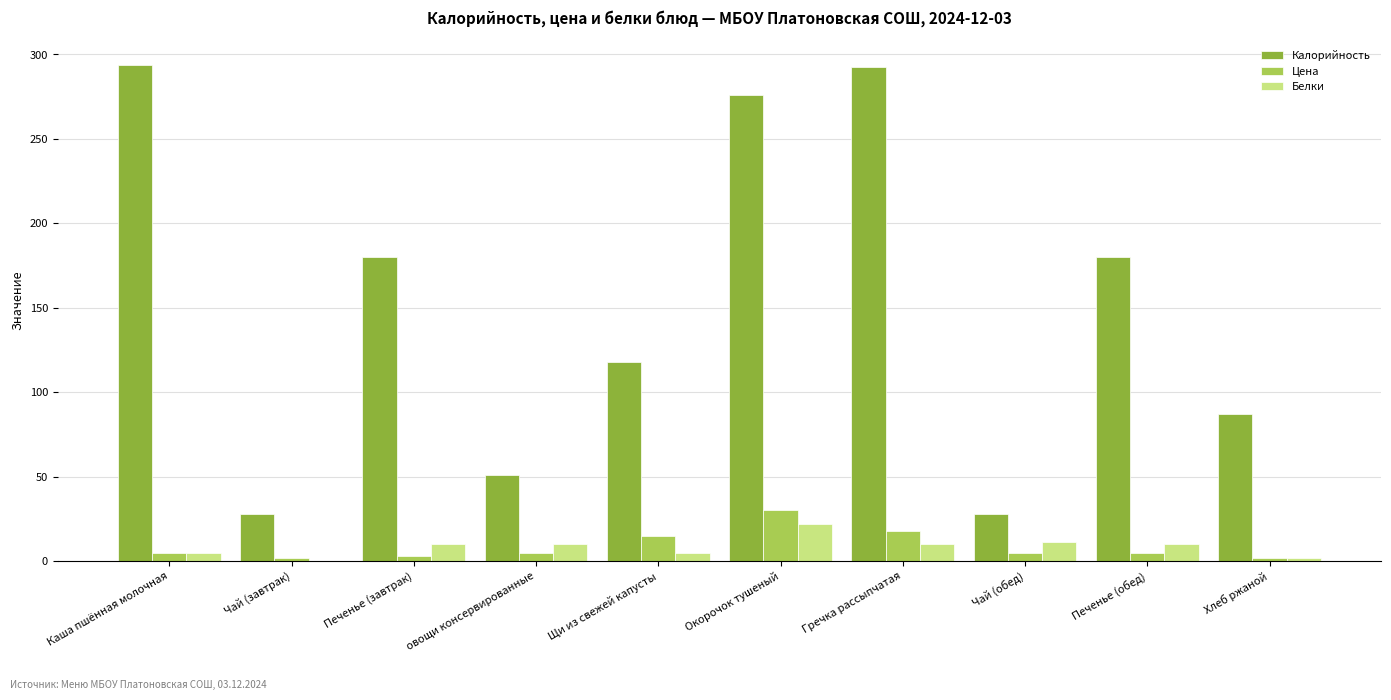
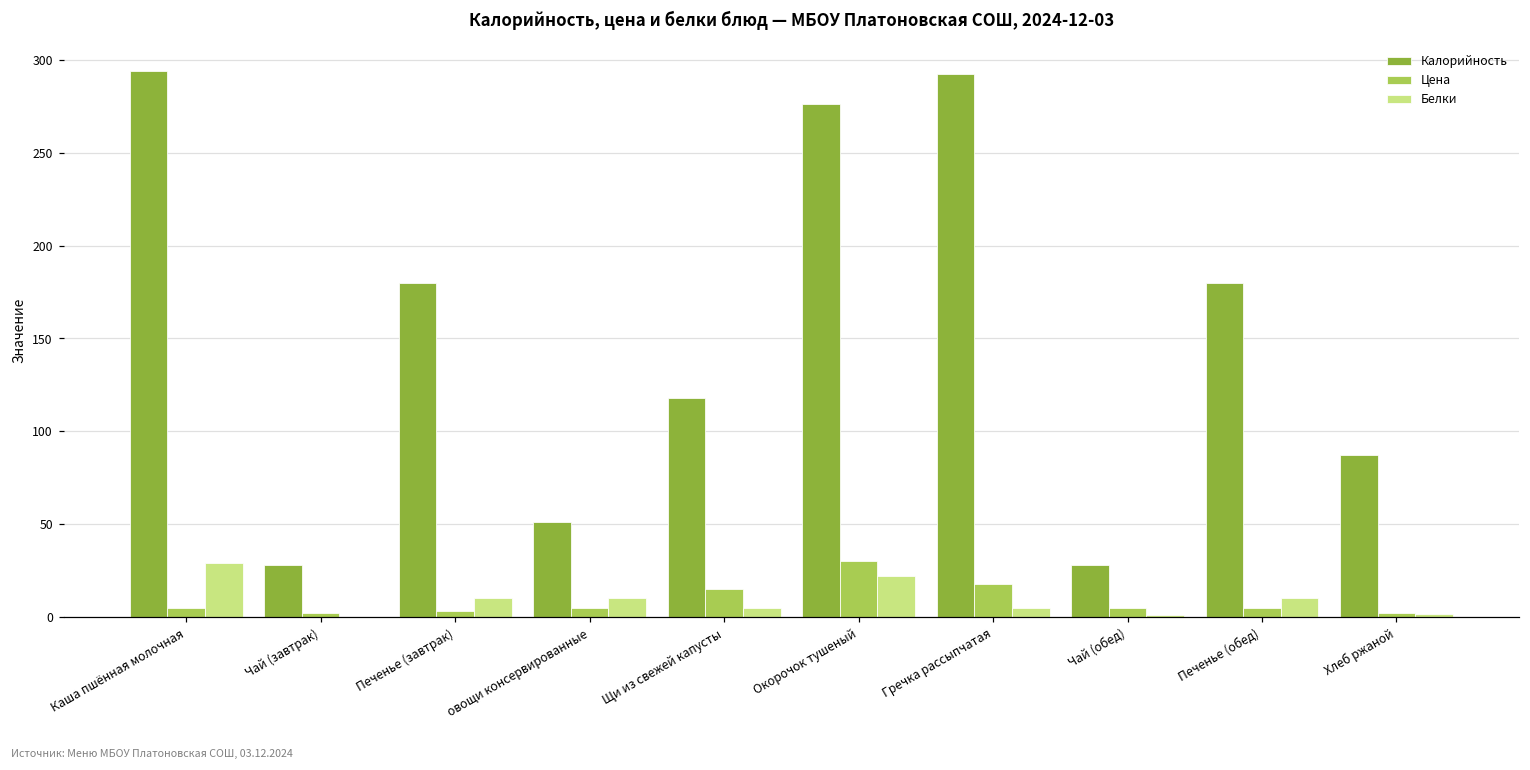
  {
    "Белки": {
-     "Каша пшённая молочная": 5,
+     "Каша пшённая молочная": 29,
      "Чай (завтрак)": 0,
      "Печенье (завтрак)": 10,
      "овощи консервированные": 10,
      "Щи из свежей капусты": 5,
      "Окорочок тушеный": 22,
-     "Гречка рассыпчатая": 10,
-     "Чай (обед)": 11,
+     "Гречка рассыпчатая": 5,
+     "Чай (обед)": 1,
      "Печенье (обед)": 10,
      "Хлеб ржаной": 2
    }
  }
